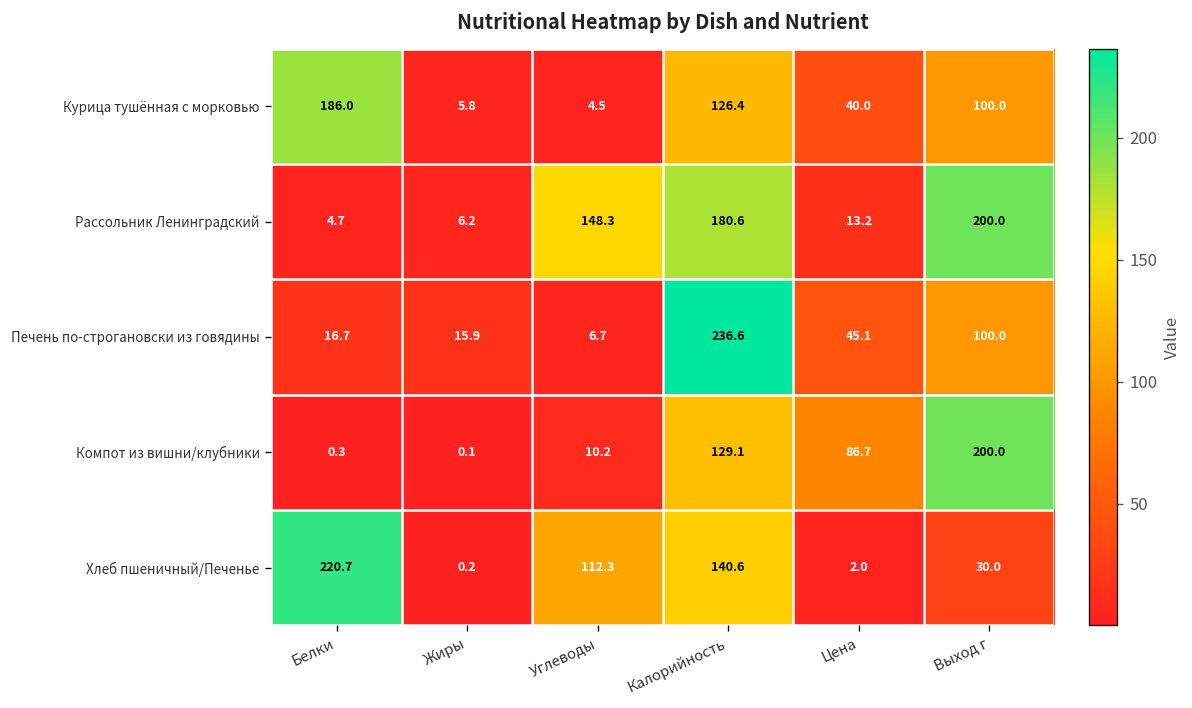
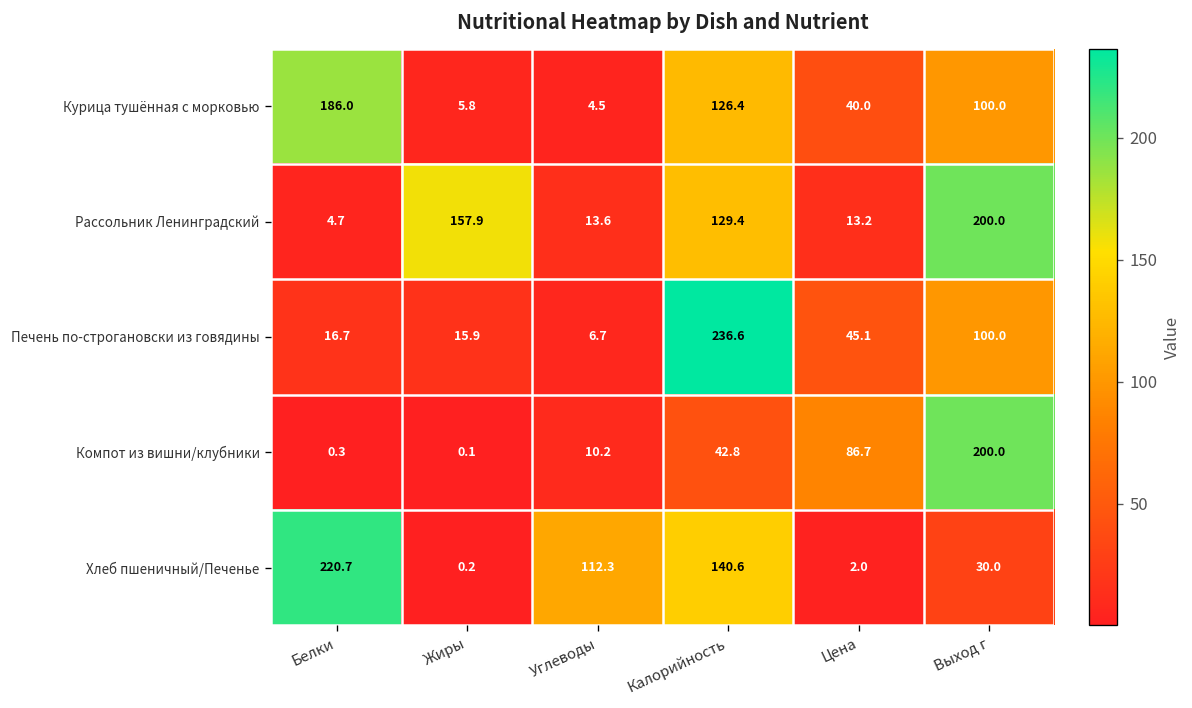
  {
    "Курица тушённая с морковью": {
      "Белки": 186.0,
      "Жиры": 5.8,
      "Углеводы": 4.5,
      "Калорийность": 126.4,
      "Цена": 40.0,
      "Выход г": 100.0
    },
    "Рассольник Ленинградский": {
      "Белки": 4.7,
-     "Жиры": 6.2,
-     "Углеводы": 148.3,
-     "Калорийность": 180.6,
+     "Жиры": 157.9,
+     "Углеводы": 13.6,
+     "Калорийность": 129.4,
      "Цена": 13.2,
      "Выход г": 200.0
    },
    "Печень по-строгановски из говядины": {
      "Белки": 16.7,
      "Жиры": 15.9,
      "Углеводы": 6.7,
      "Калорийность": 236.6,
      "Цена": 45.1,
      "Выход г": 100.0
    },
    "Компот из вишни/клубники": {
      "Белки": 0.3,
      "Жиры": 0.1,
      "Углеводы": 10.2,
-     "Калорийность": 129.1,
+     "Калорийность": 42.8,
      "Цена": 86.7,
      "Выход г": 200.0
    },
    "Хлеб пшеничный/Печенье": {
      "Белки": 220.7,
      "Жиры": 0.2,
      "Углеводы": 112.3,
      "Калорийность": 140.6,
      "Цена": 2.0,
      "Выход г": 30.0
    }
  }
